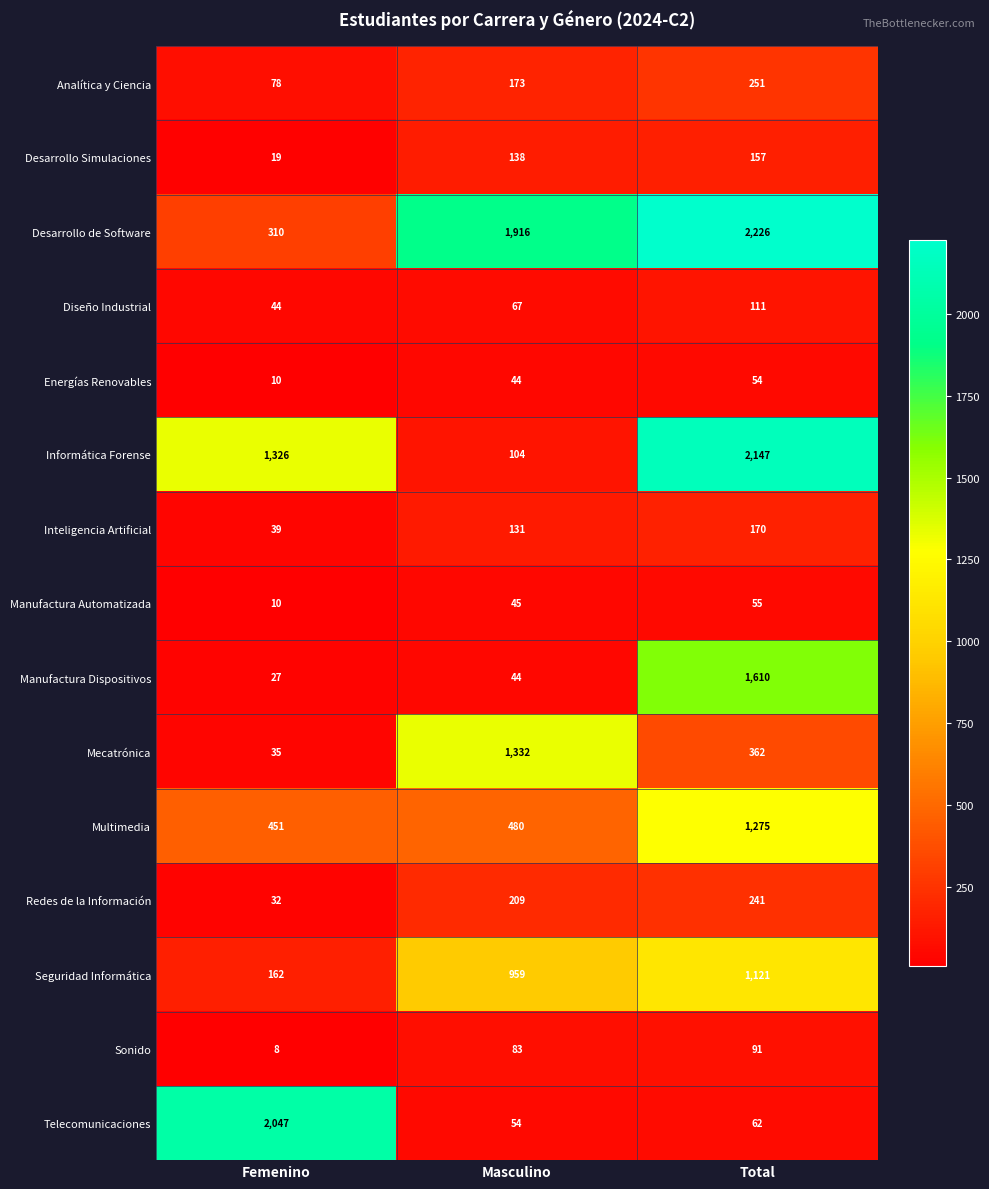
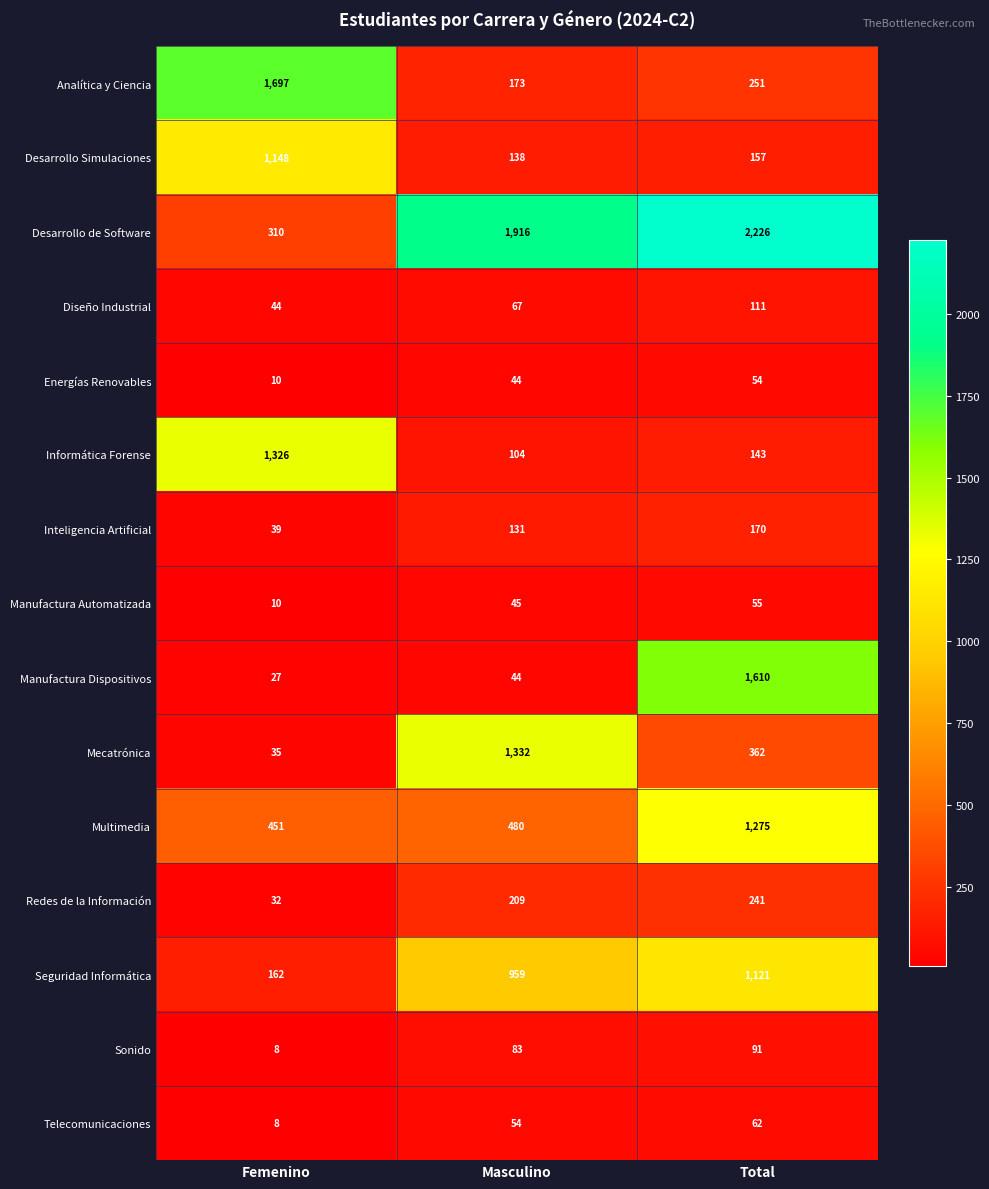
  {
    "Analítica y Ciencia": {
-     "Femenino": "78",
+     "Femenino": "1,697",
      "Masculino": "173",
      "Total": "251"
    },
    "Desarrollo Simulaciones": {
-     "Femenino": "19",
+     "Femenino": "1,148",
      "Masculino": "138",
      "Total": "157"
    },
    "Desarrollo de Software": {
      "Femenino": "310",
      "Masculino": "1,916",
      "Total": "2,226"
    },
    "Diseño Industrial": {
      "Femenino": "44",
      "Masculino": "67",
      "Total": "111"
    },
    "Energías Renovables": {
      "Femenino": "10",
      "Masculino": "44",
      "Total": "54"
    },
    "Informática Forense": {
      "Femenino": "1,326",
      "Masculino": "104",
-     "Total": "2,147"
+     "Total": "143"
    },
    "Inteligencia Artificial": {
      "Femenino": "39",
      "Masculino": "131",
      "Total": "170"
    },
    "Manufactura Automatizada": {
      "Femenino": "10",
      "Masculino": "45",
      "Total": "55"
    },
    "Manufactura Dispositivos": {
      "Femenino": "27",
      "Masculino": "44",
      "Total": "1,610"
    },
    "Mecatrónica": {
      "Femenino": "35",
      "Masculino": "1,332",
      "Total": "362"
    },
    "Multimedia": {
      "Femenino": "451",
      "Masculino": "480",
      "Total": "1,275"
    },
    "Redes de la Información": {
      "Femenino": "32",
      "Masculino": "209",
      "Total": "241"
    },
    "Seguridad Informática": {
      "Femenino": "162",
      "Masculino": "959",
      "Total": "1,121"
    },
    "Sonido": {
      "Femenino": "8",
      "Masculino": "83",
      "Total": "91"
    },
    "Telecomunicaciones": {
-     "Femenino": "2,047",
+     "Femenino": "8",
      "Masculino": "54",
      "Total": "62"
    }
  }
